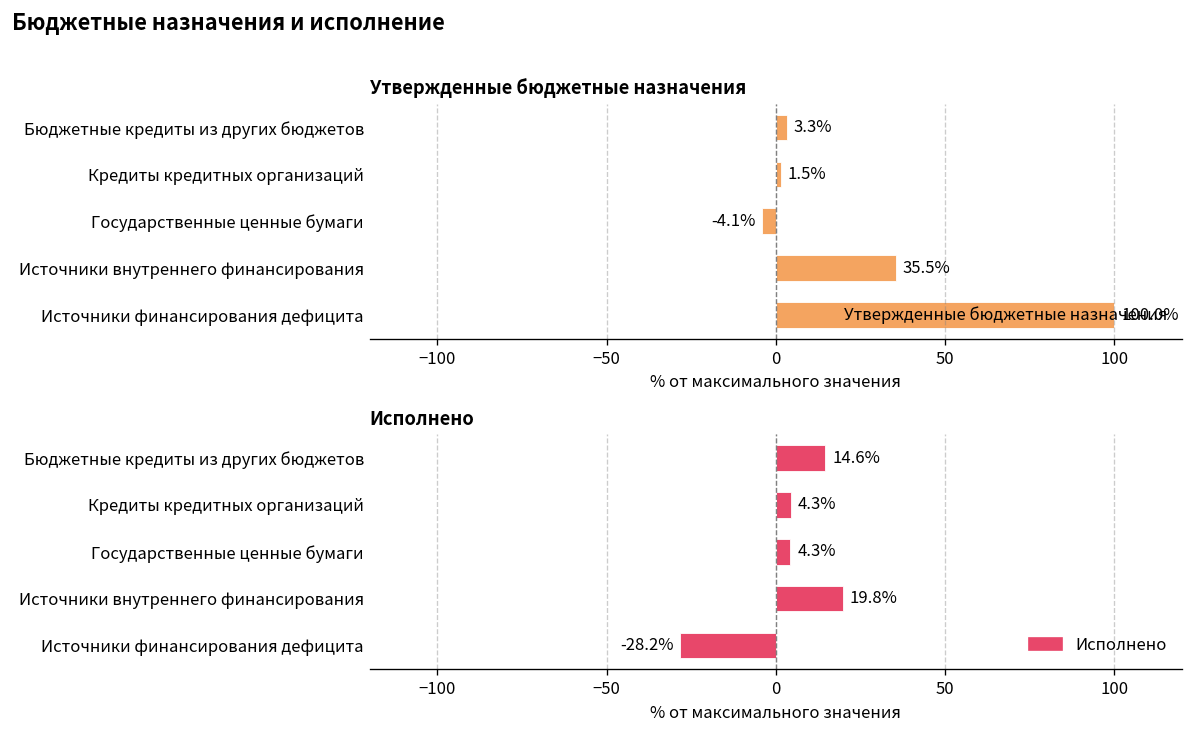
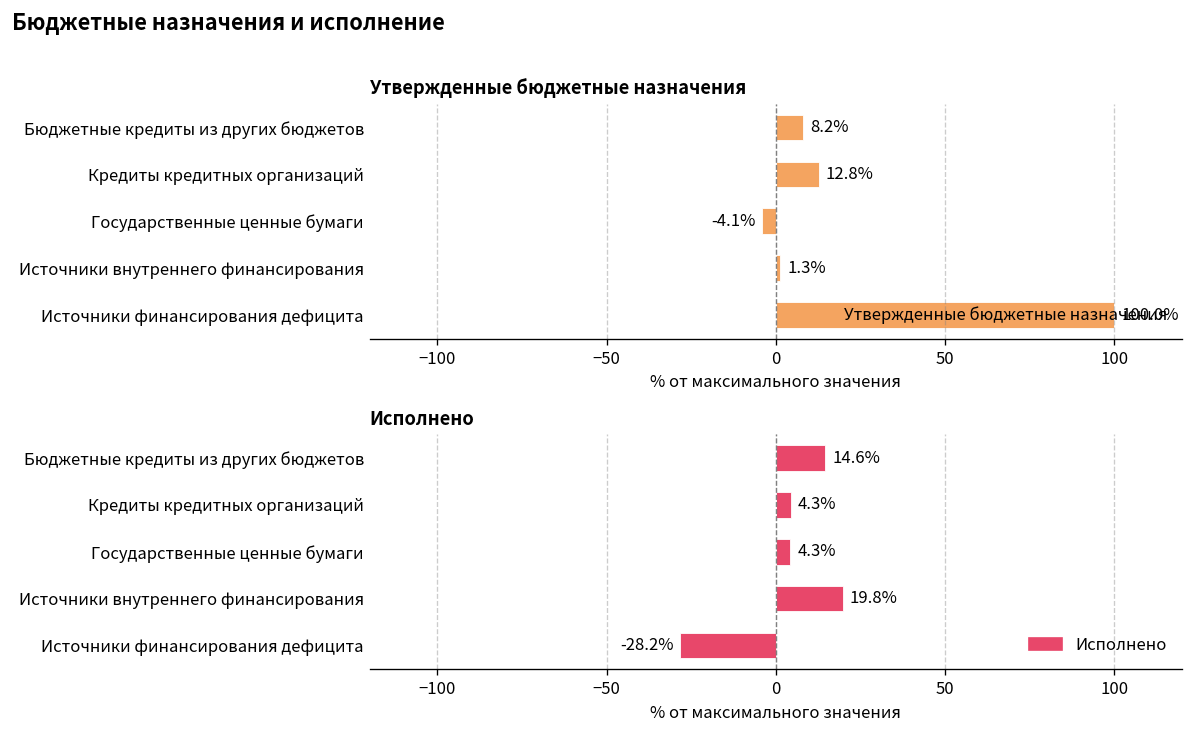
  {
    "Утвержденные бюджетные назначения": {
-     "Бюджетные кредиты из других бюджетов": "3.3%",
-     "Кредиты кредитных организаций": "1.5%",
+     "Бюджетные кредиты из других бюджетов": "8.2%",
+     "Кредиты кредитных организаций": "12.8%",
      "Государственные ценные бумаги": "-4.1%",
-     "Источники внутреннего финансирования": "35.5%",
+     "Источники внутреннего финансирования": "1.3%",
      "Источники финансирования дефицита": "100.0%"
    },
    "Исполнено": {
      "Бюджетные кредиты из других бюджетов": "14.6%",
      "Кредиты кредитных организаций": "4.3%",
      "Государственные ценные бумаги": "4.3%",
      "Источники внутреннего финансирования": "19.8%",
      "Источники финансирования дефицита": "-28.2%"
    }
  }
